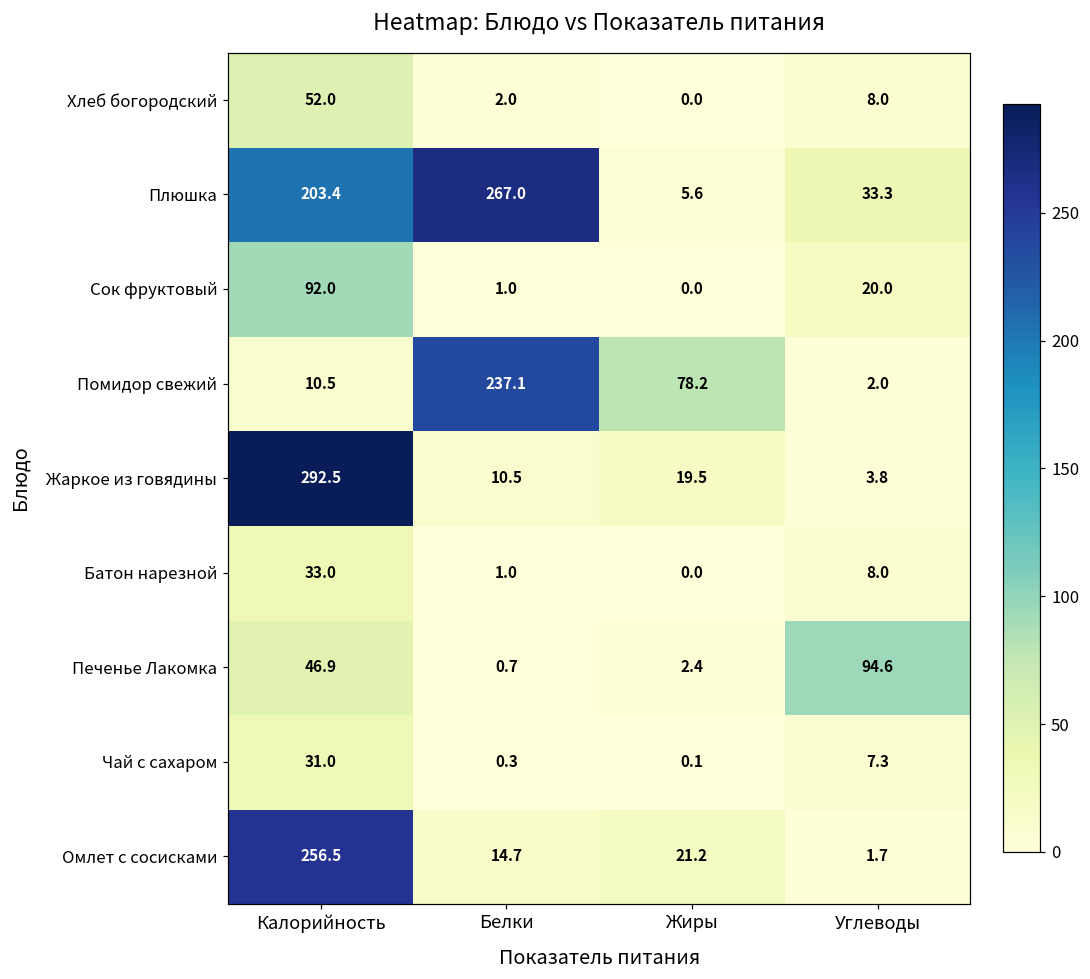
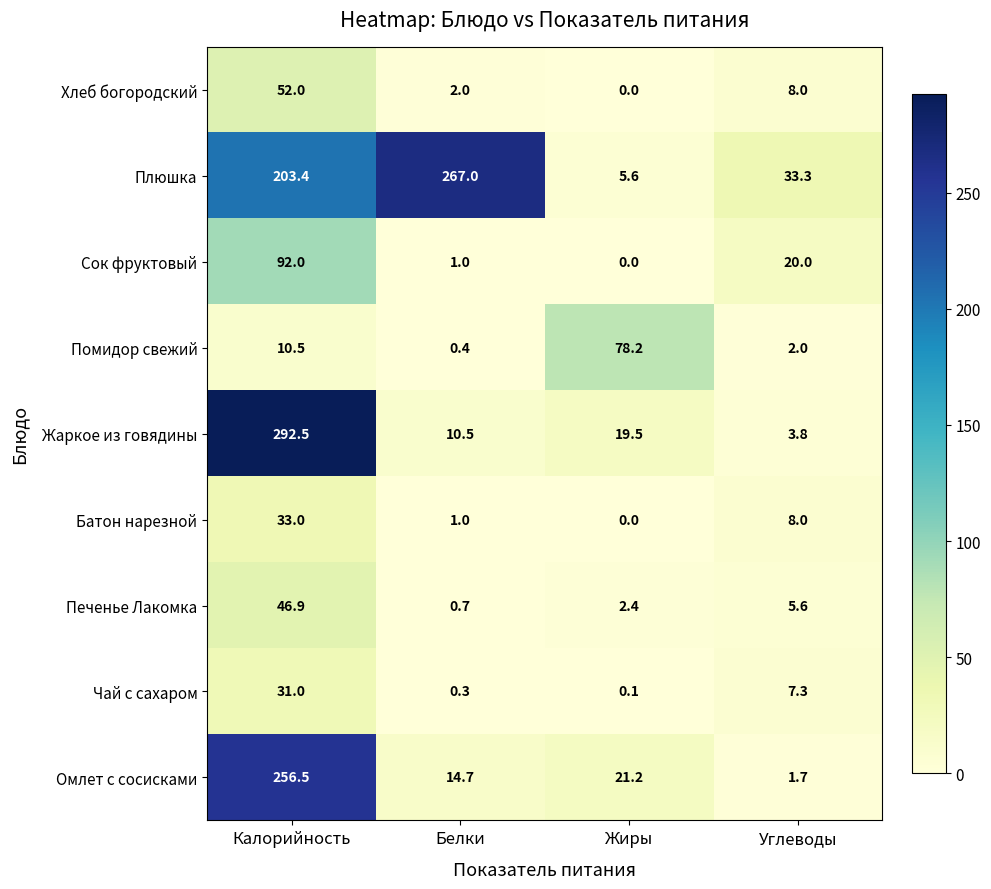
  {
    "Хлеб богородский": {
      "Калорийность": 52.0,
      "Белки": 2.0,
      "Жиры": 0.0,
      "Углеводы": 8.0
    },
    "Плюшка": {
      "Калорийность": 203.4,
      "Белки": 267.0,
      "Жиры": 5.6,
      "Углеводы": 33.3
    },
    "Сок фруктовый": {
      "Калорийность": 92.0,
      "Белки": 1.0,
      "Жиры": 0.0,
      "Углеводы": 20.0
    },
    "Помидор свежий": {
      "Калорийность": 10.5,
-     "Белки": 237.1,
+     "Белки": 0.4,
      "Жиры": 78.2,
      "Углеводы": 2.0
    },
    "Жаркое из говядины": {
      "Калорийность": 292.5,
      "Белки": 10.5,
      "Жиры": 19.5,
      "Углеводы": 3.8
    },
    "Батон нарезной": {
      "Калорийность": 33.0,
      "Белки": 1.0,
      "Жиры": 0.0,
      "Углеводы": 8.0
    },
    "Печенье Лакомка": {
      "Калорийность": 46.9,
      "Белки": 0.7,
      "Жиры": 2.4,
-     "Углеводы": 94.6
+     "Углеводы": 5.6
    },
    "Чай с сахаром": {
      "Калорийность": 31.0,
      "Белки": 0.3,
      "Жиры": 0.1,
      "Углеводы": 7.3
    },
    "Омлет с сосисками": {
      "Калорийность": 256.5,
      "Белки": 14.7,
      "Жиры": 21.2,
      "Углеводы": 1.7
    }
  }
